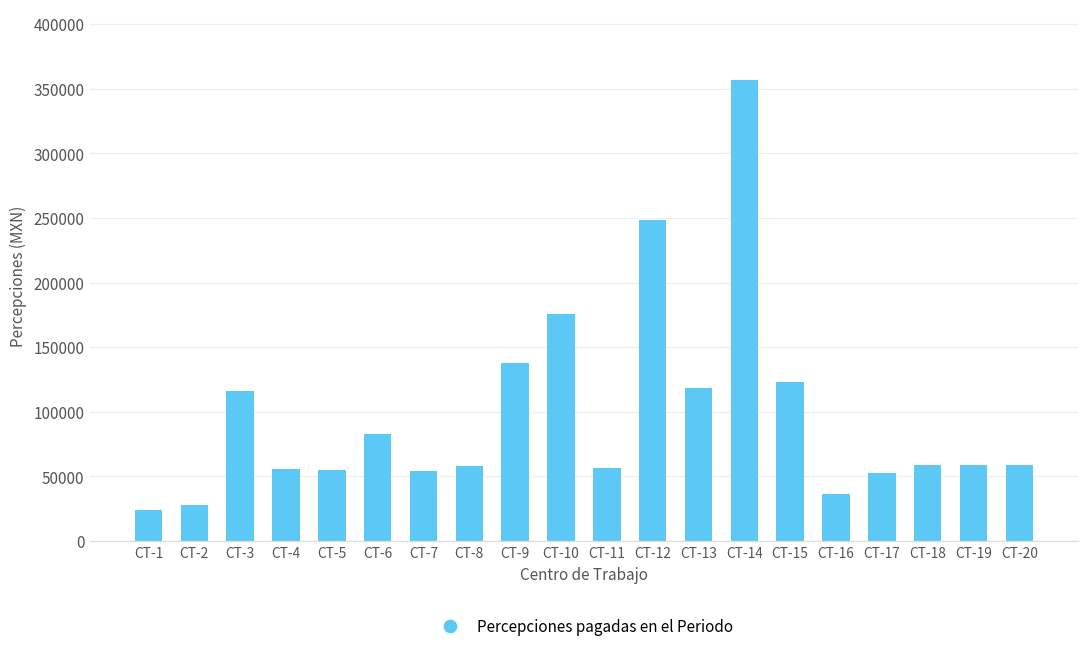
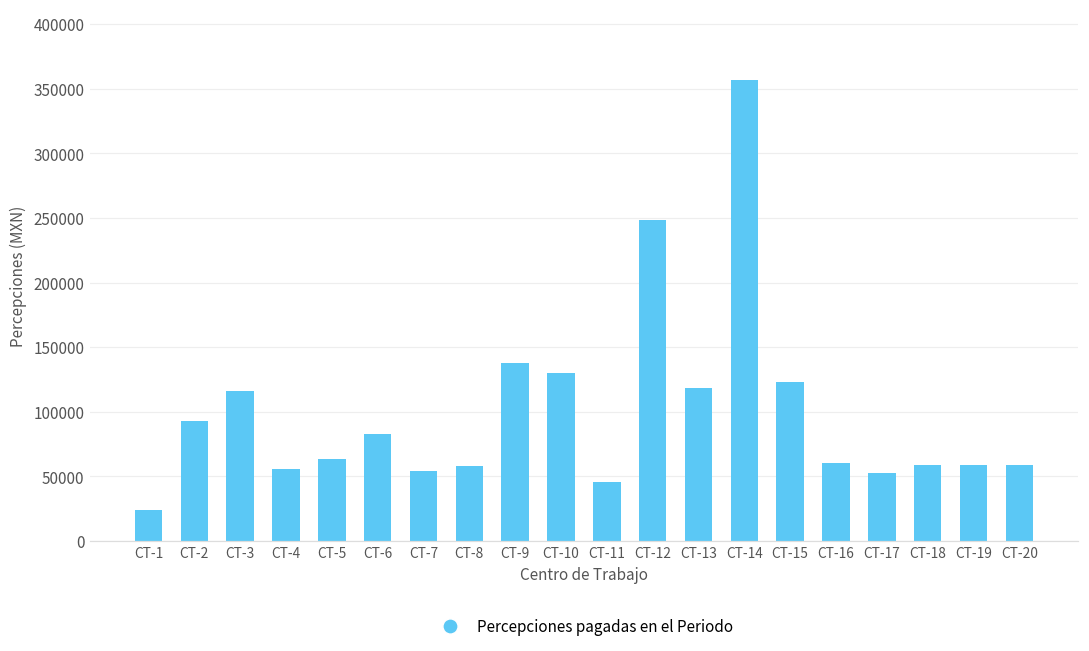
  {
    "CT-1": 24000,
-   "CT-2": 28000,
+   "CT-2": 93000,
    "CT-3": 116000,
    "CT-4": 55000,
-   "CT-5": 55000,
+   "CT-5": 63000,
    "CT-6": 83000,
    "CT-7": 54000,
    "CT-8": 58000,
    "CT-9": 137000,
-   "CT-10": 176000,
-   "CT-11": 57000,
+   "CT-10": 130000,
+   "CT-11": 46000,
    "CT-12": 248000,
    "CT-13": 119000,
    "CT-14": 357000,
    "CT-15": 123000,
-   "CT-16": 37000,
+   "CT-16": 61000,
    "CT-17": 52000,
    "CT-18": 59000,
    "CT-19": 59000,
    "CT-20": 59000
  }
